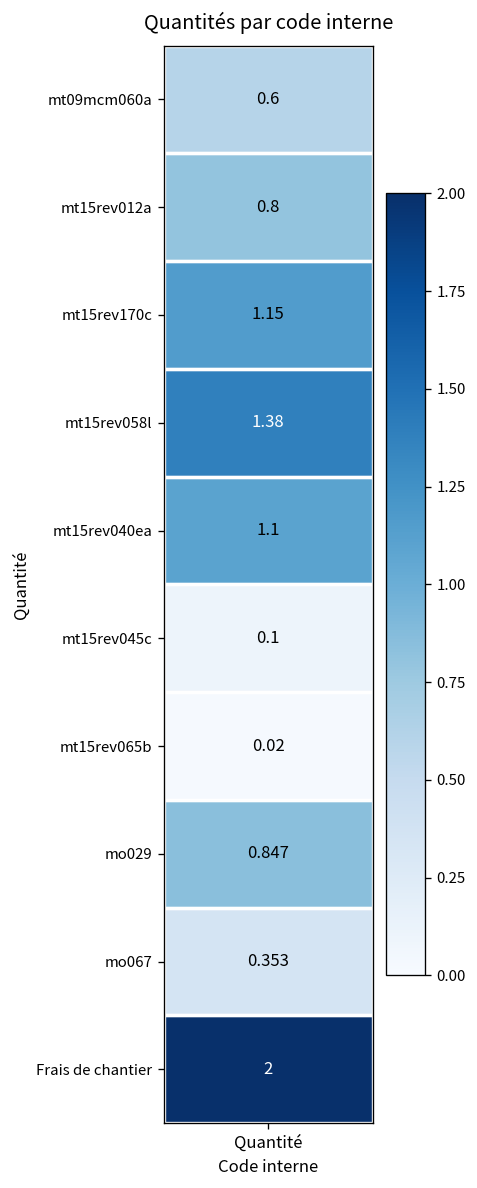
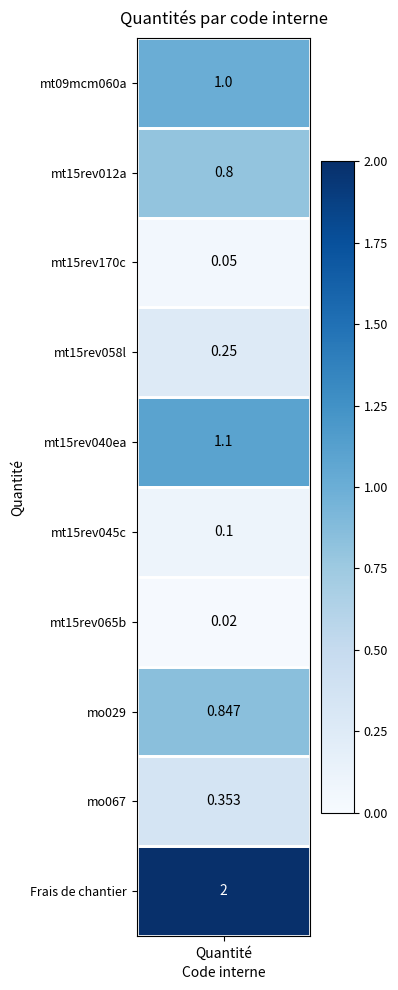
  {
    "mt09mcm060a": {
-     "Quantité": 0.6
+     "Quantité": 1.0
    },
    "mt15rev012a": {
      "Quantité": 0.8
    },
    "mt15rev170c": {
-     "Quantité": 1.15
+     "Quantité": 0.05
    },
    "mt15rev058l": {
-     "Quantité": 1.38
+     "Quantité": 0.25
    },
    "mt15rev040ea": {
      "Quantité": 1.1
    },
    "mt15rev045c": {
      "Quantité": 0.1
    },
    "mt15rev065b": {
      "Quantité": 0.02
    },
    "mo029": {
      "Quantité": 0.847
    },
    "mo067": {
      "Quantité": 0.353
    },
    "Frais de chantier": {
      "Quantité": 2
    }
  }
